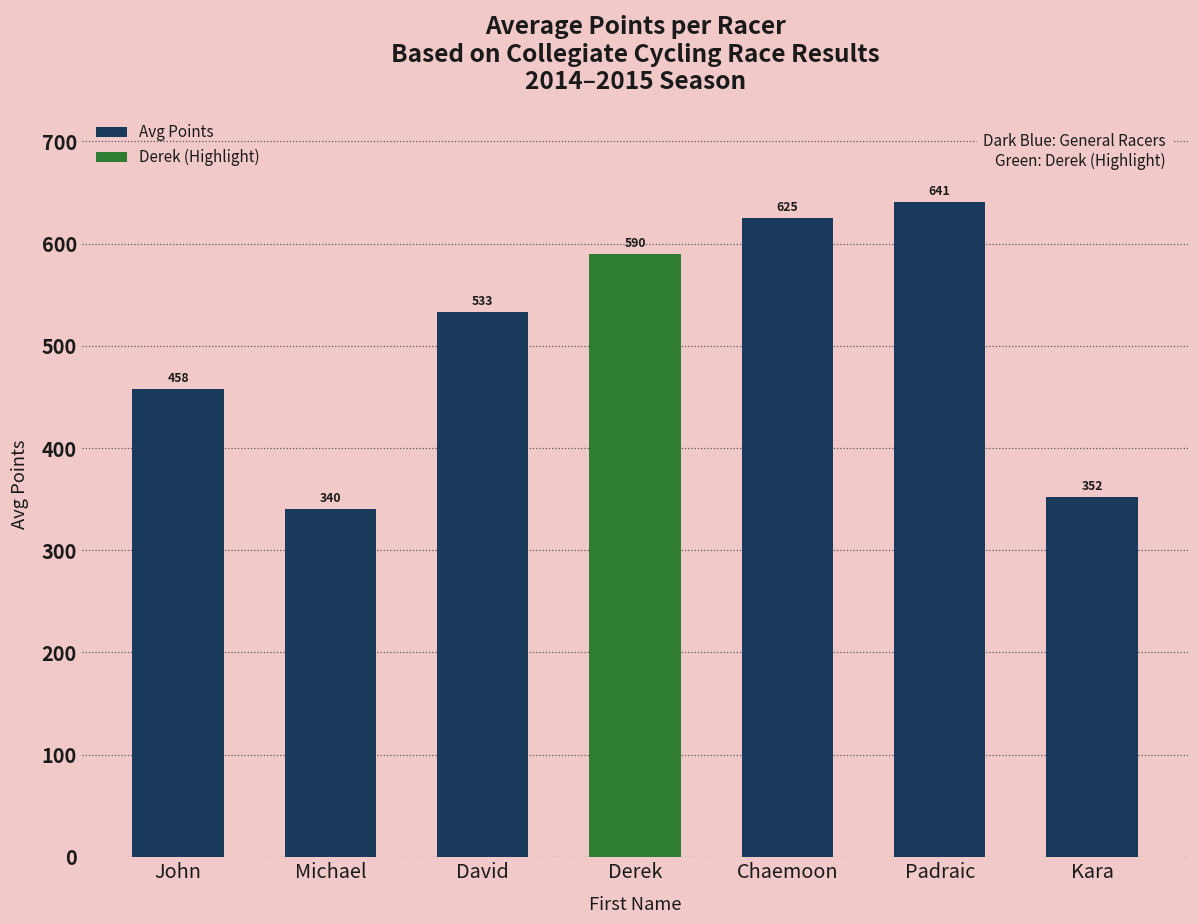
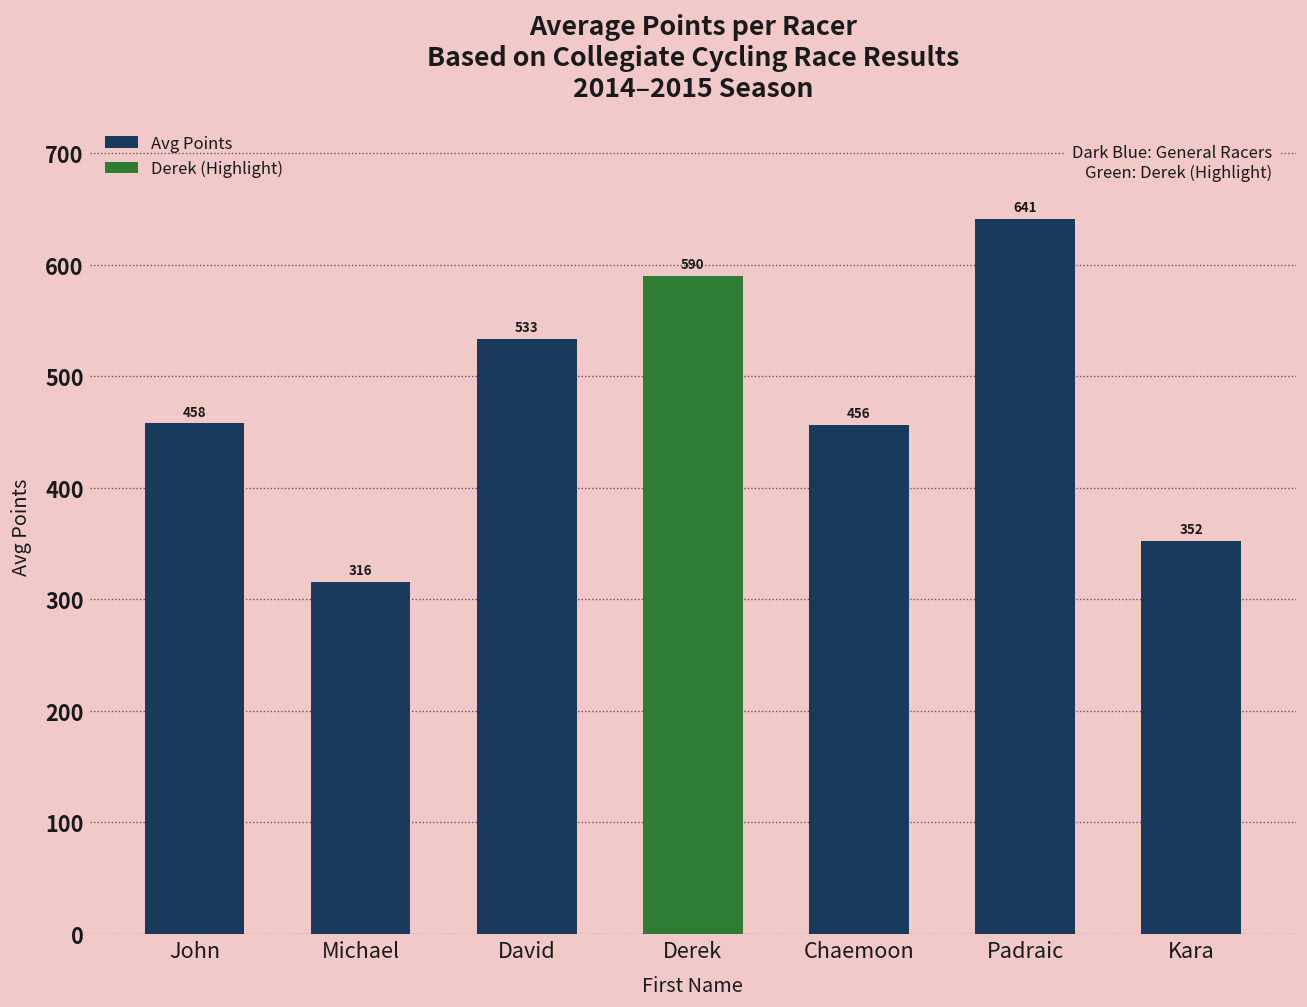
  {
    "John": 458,
-   "Michael": 340,
+   "Michael": 316,
    "David": 533,
    "Derek": 590,
-   "Chaemoon": 625,
+   "Chaemoon": 456,
    "Padraic": 641,
    "Kara": 352
  }
